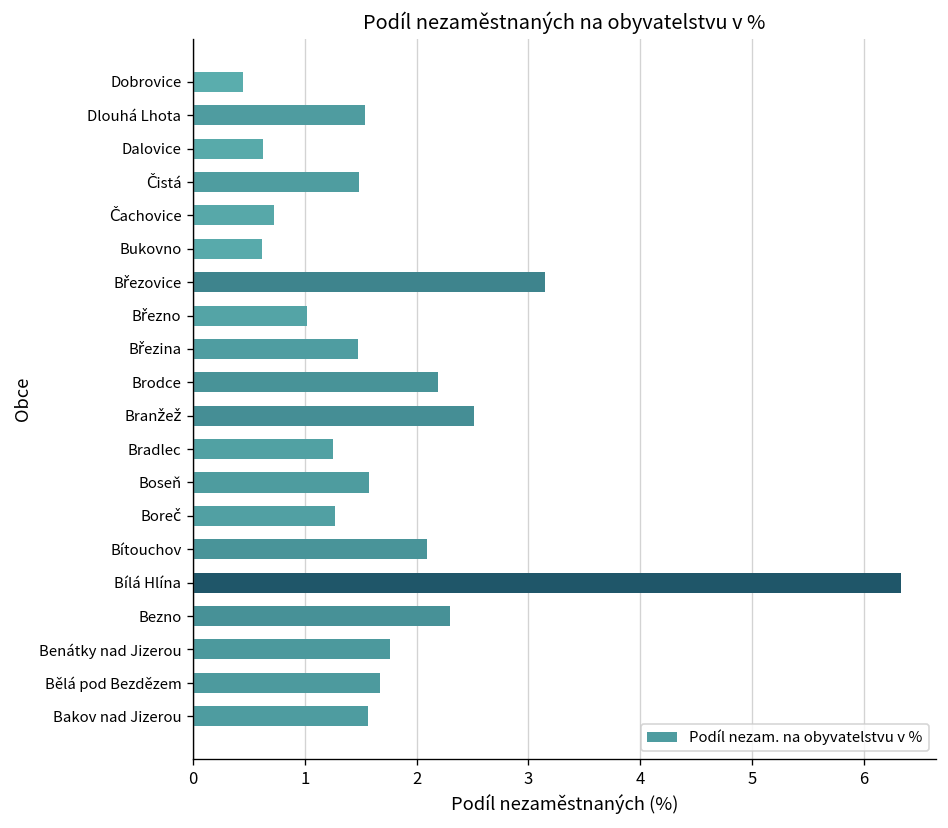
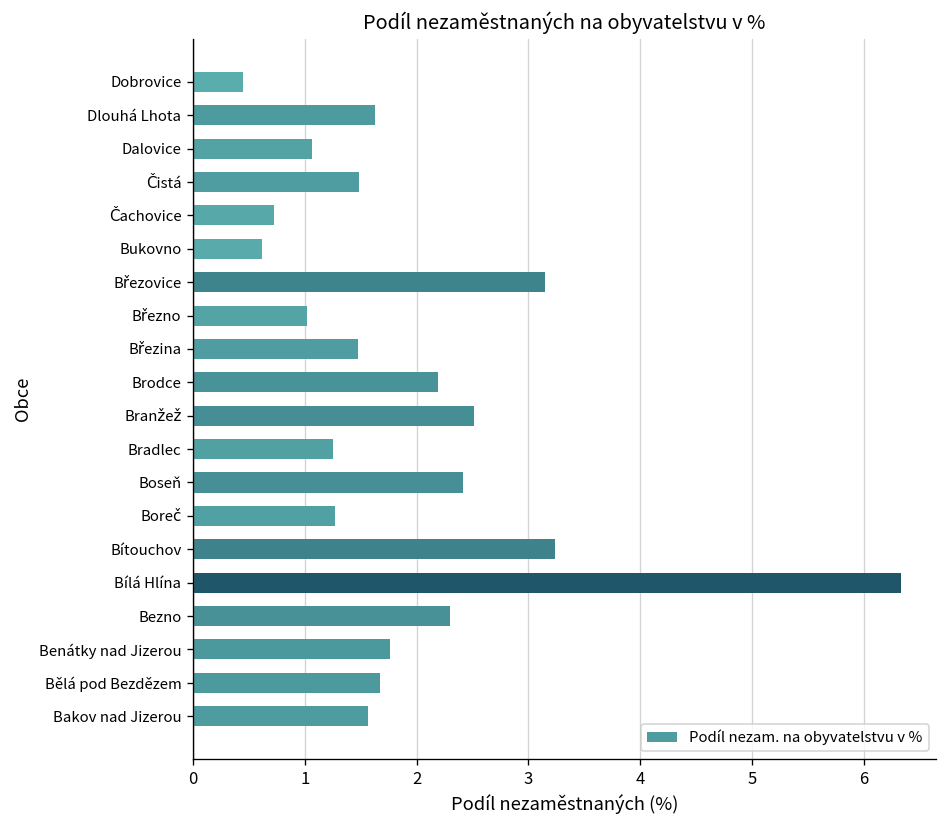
  {
    "Dobrovice": 0.4,
-   "Dlouhá Lhota": 1.5,
-   "Dalovice": 0.6,
+   "Dlouhá Lhota": 1.6,
+   "Dalovice": 1.1,
    "Čistá": 1.5,
    "Čachovice": 0.7,
    "Bukovno": 0.6,
    "Březovice": 3.2,
    "Březno": 1.0,
    "Březina": 1.5,
    "Brodce": 2.2,
    "Branžež": 2.5,
    "Bradlec": 1.3,
-   "Boseň": 1.6,
+   "Boseň": 2.4,
    "Boreč": 1.3,
-   "Bítouchov": 2.1,
+   "Bítouchov": 3.2,
    "Bílá Hlína": 6.3,
    "Bezno": 2.3,
    "Benátky nad Jizerou": 1.8,
    "Bělá pod Bezdězem": 1.7,
    "Bakov nad Jizerou": 1.6
  }
